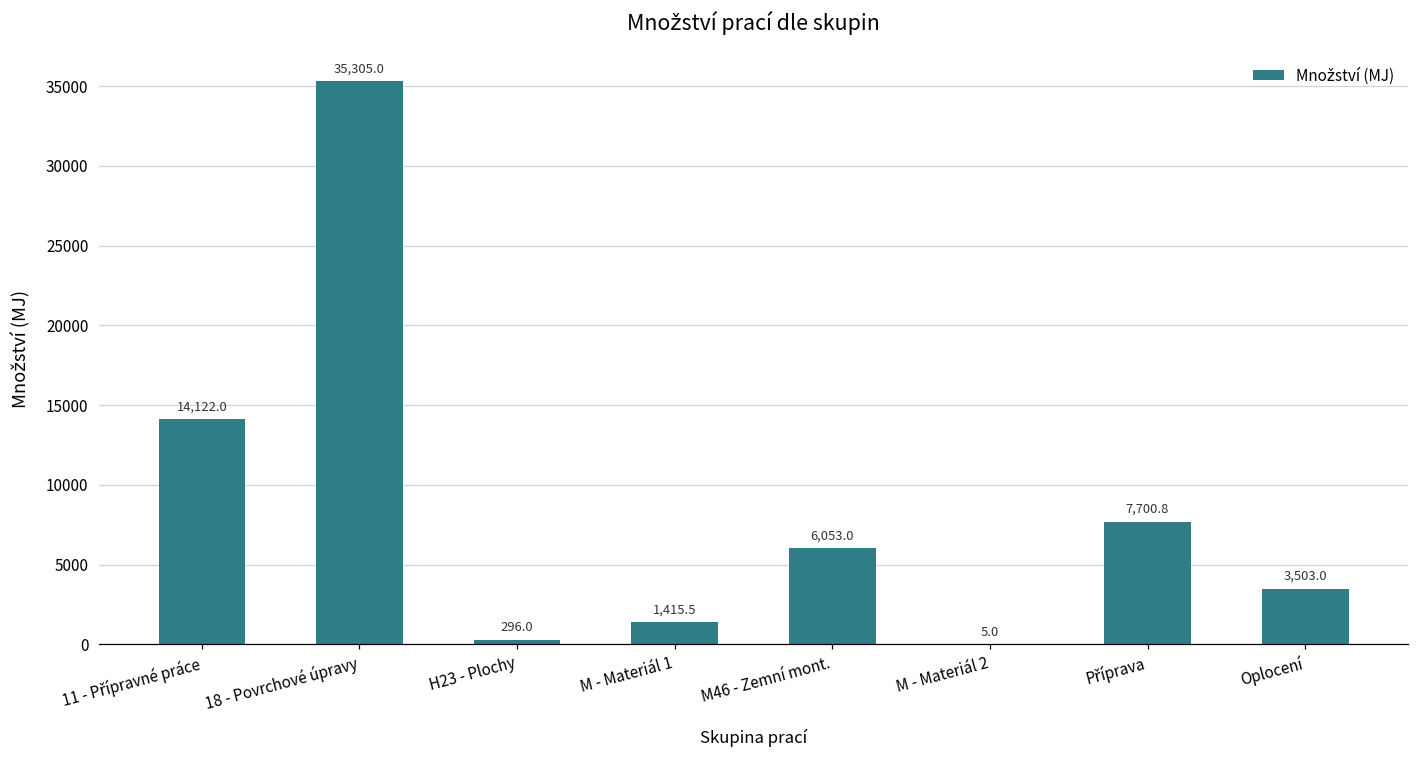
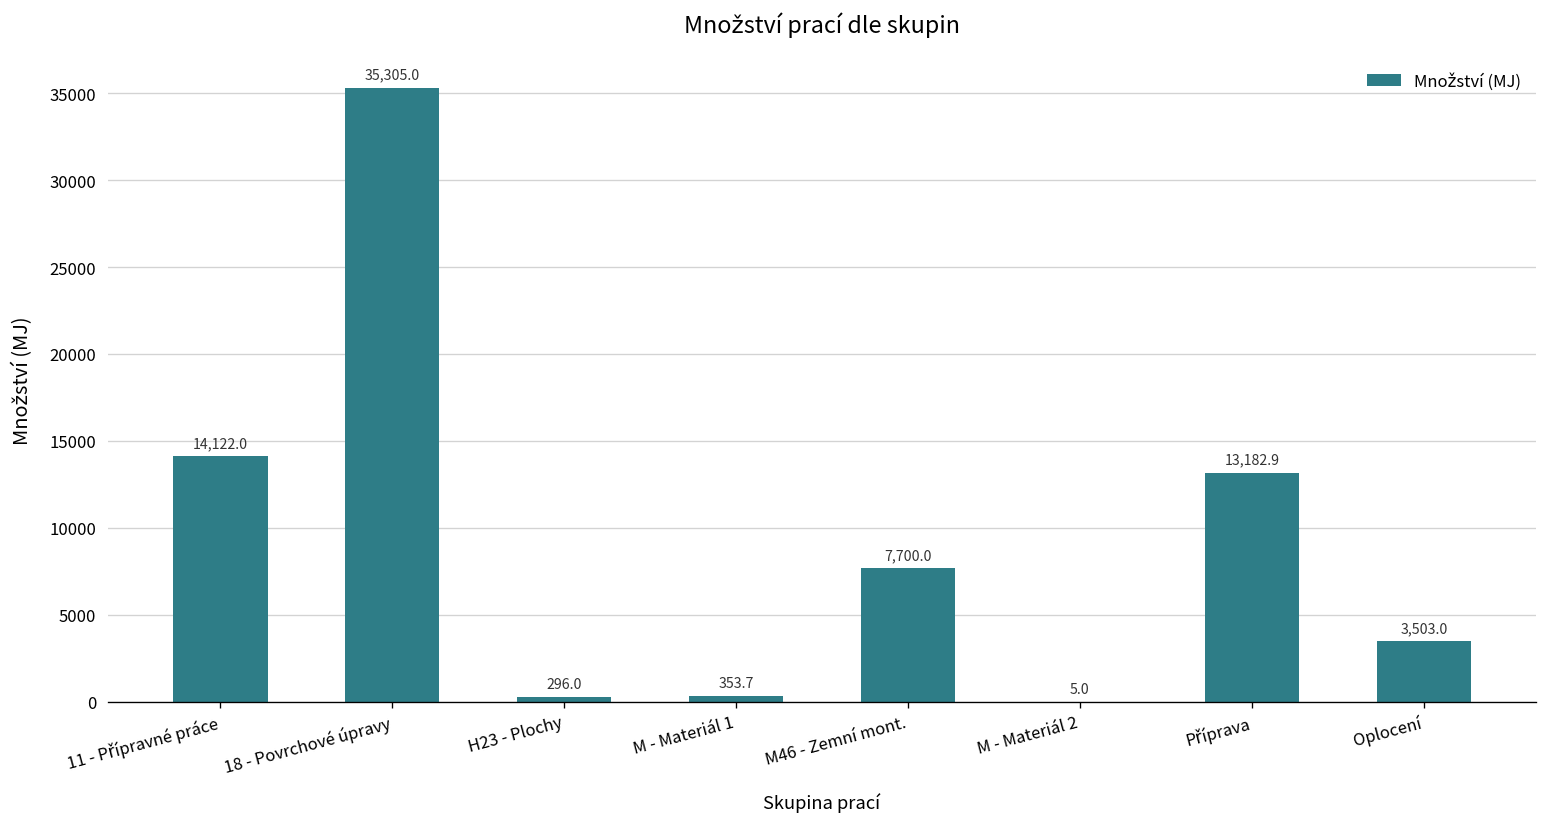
  {
    "11 - Přípravné práce": "14,122.0",
    "18 - Povrchové úpravy": "35,305.0",
    "H23 - Plochy": "296.0",
-   "M - Materiál 1": "1,415.5",
-   "M46 - Zemní mont.": "6,053.0",
+   "M - Materiál 1": "353.7",
+   "M46 - Zemní mont.": "7,700.0",
    "M - Materiál 2": "5.0",
-   "Příprava": "7,700.8",
+   "Příprava": "13,182.9",
    "Oplocení": "3,503.0"
  }
